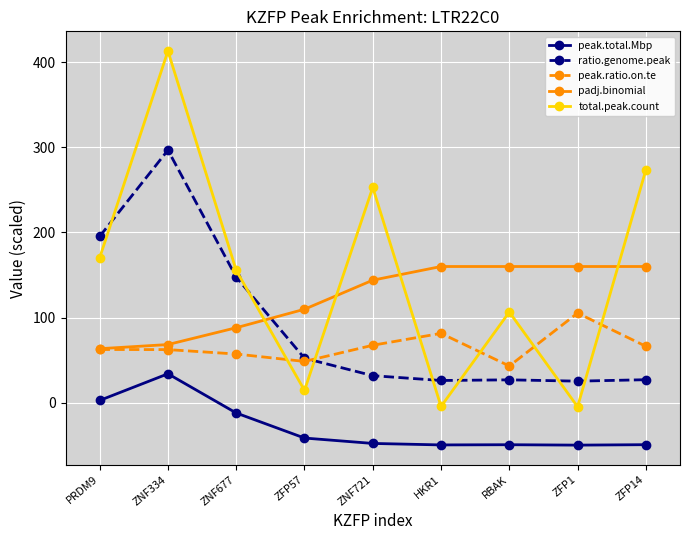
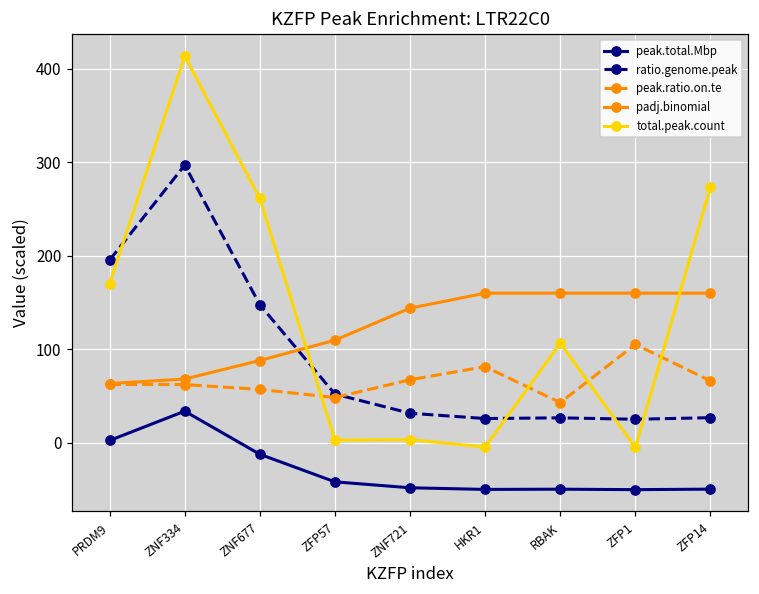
  {
    "total.peak.count": {
      "PRDM9": 170,
      "ZNF334": 410,
-     "ZNF677": 160,
-     "ZFP57": 10,
-     "ZNF721": 250,
+     "ZNF677": 260,
+     "ZFP57": 0,
+     "ZNF721": 0,
      "HKR1": 0,
      "RBAK": 110,
      "ZFP1": 0,
      "ZFP14": 270
    }
  }
